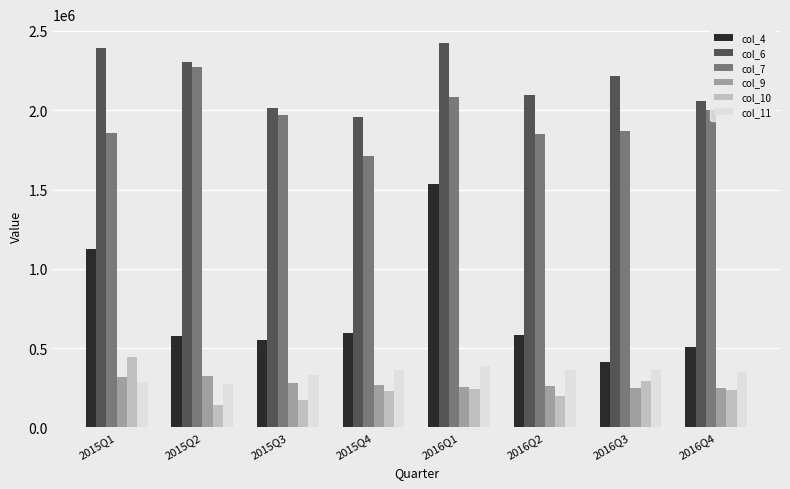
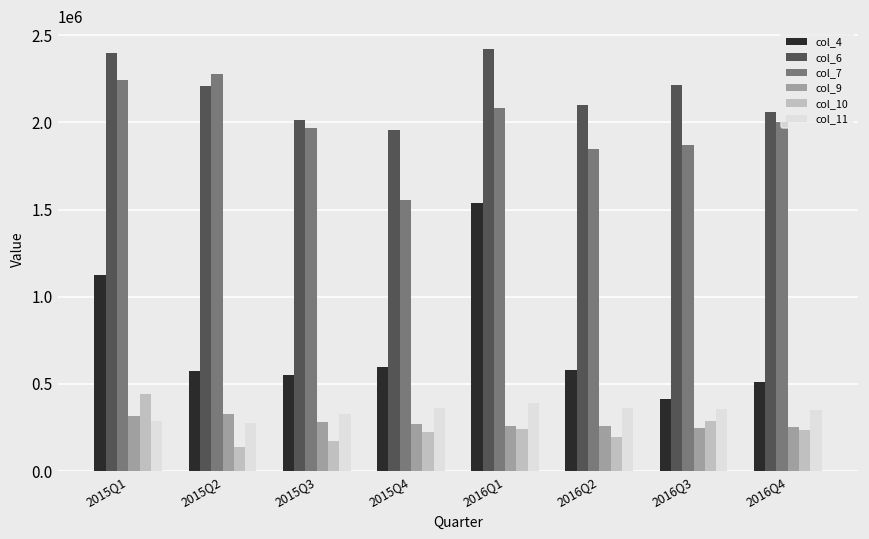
  {
    "col_4": {
      "2015Q1": 1120000,
      "2015Q2": 580000,
      "2015Q3": 550000,
      "2015Q4": 590000,
      "2016Q1": 1540000,
      "2016Q2": 580000,
      "2016Q3": 410000,
      "2016Q4": 510000
    },
    "col_6": {
      "2015Q1": 2400000,
-     "2015Q2": 2300000,
+     "2015Q2": 2210000,
      "2015Q3": 2010000,
      "2015Q4": 1950000,
      "2016Q1": 2420000,
      "2016Q2": 2100000,
      "2016Q3": 2220000,
      "2016Q4": 2060000
    },
    "col_7": {
-     "2015Q1": 1860000,
+     "2015Q1": 2240000,
      "2015Q2": 2270000,
      "2015Q3": 1970000,
-     "2015Q4": 1710000,
+     "2015Q4": 1560000,
      "2016Q1": 2080000,
      "2016Q2": 1850000,
      "2016Q3": 1870000
    }
  }
